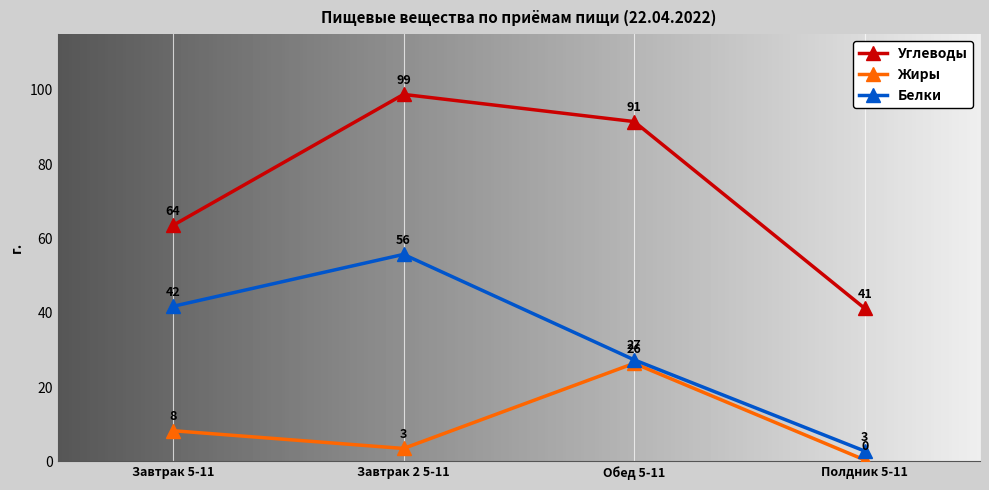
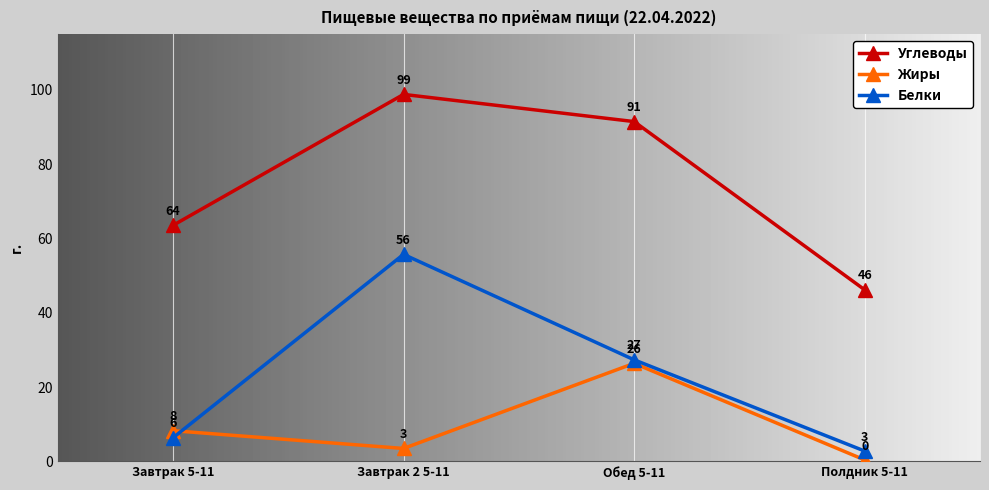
  {
    "Углеводы": {
      "Завтрак 5-11": 64,
      "Завтрак 2 5-11": 99,
      "Обед 5-11": 91,
-     "Полдник 5-11": 41
+     "Полдник 5-11": 46
    },
    "Жиры": {
      "Завтрак 2 5-11": 3
    },
    "Белки": {
-     "Завтрак 5-11": 42,
+     "Завтрак 5-11": 6,
      "Завтрак 2 5-11": 56
    }
  }
